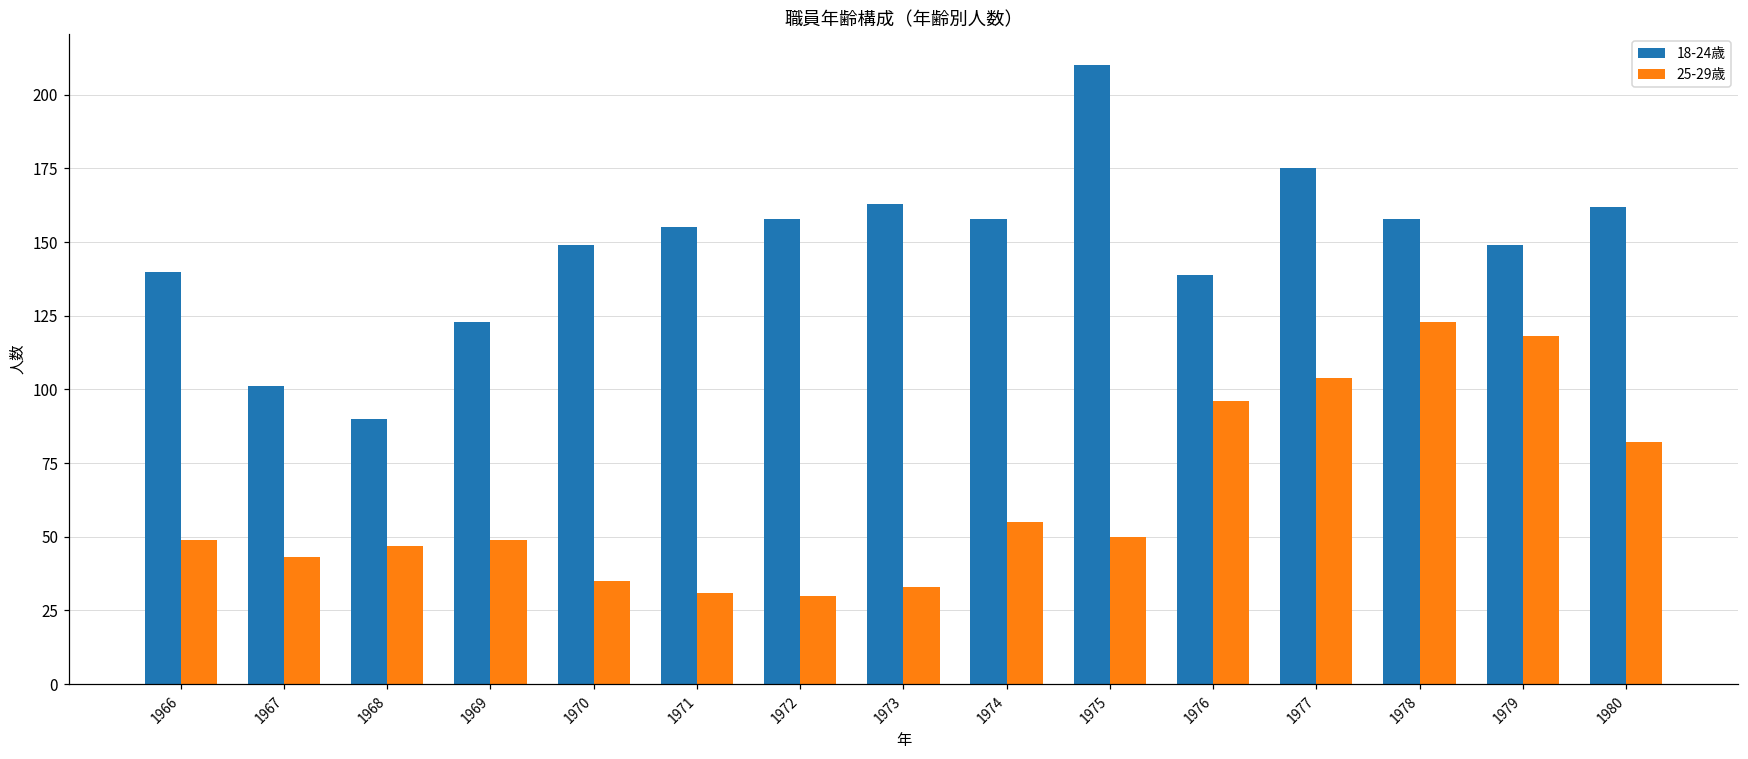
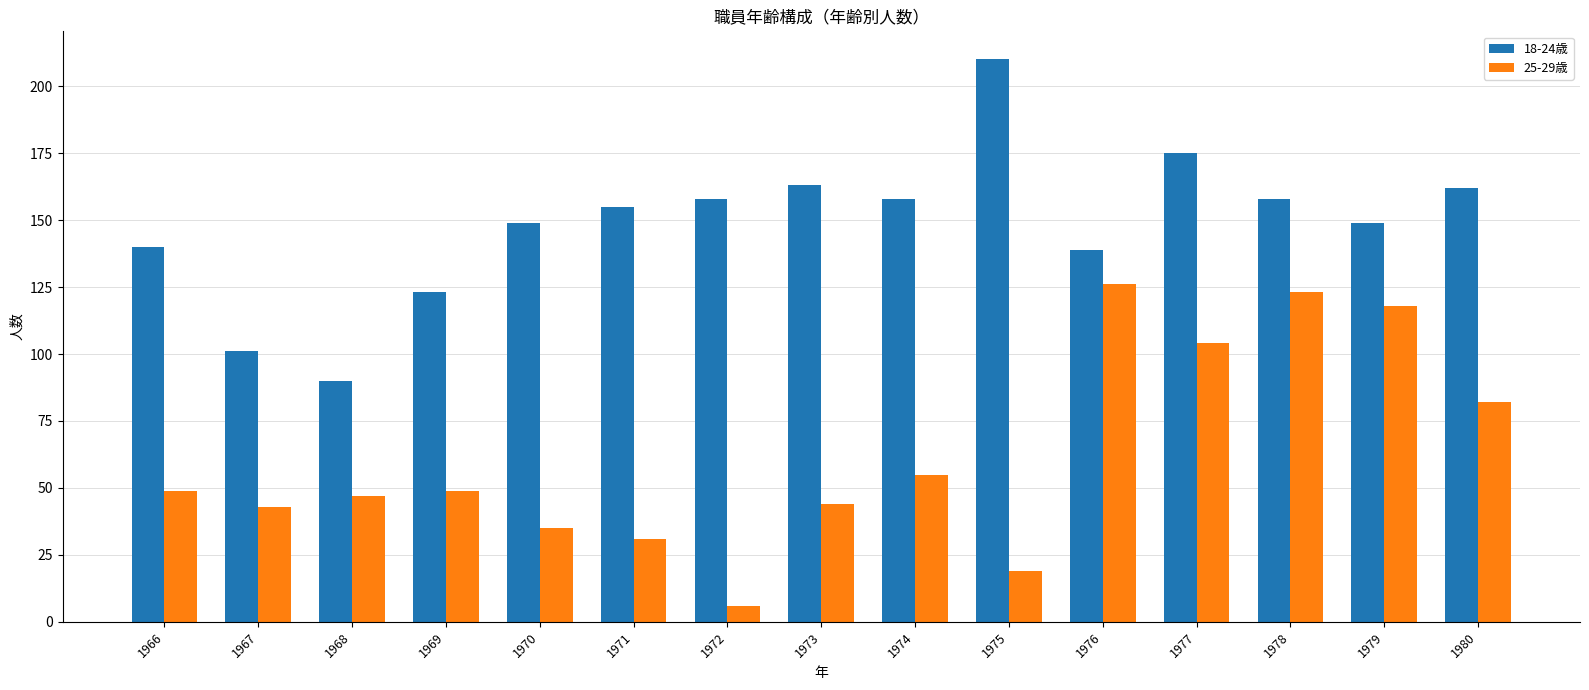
  {
    "18-24歳": {
      "1966": 140,
      "1967": 101,
      "1968": 90,
      "1969": 123,
      "1970": 149,
      "1971": 155,
      "1972": 158,
      "1973": 163,
      "1974": 158,
      "1975": 210,
      "1976": 139,
      "1977": 175,
      "1978": 158,
      "1979": 149,
      "1980": 162
    },
    "25-29歳": {
      "1966": 49,
      "1967": 43,
      "1968": 47,
      "1969": 49,
      "1970": 35,
      "1971": 31,
-     "1972": 30,
-     "1973": 33,
+     "1972": 6,
+     "1973": 44,
      "1974": 55,
-     "1975": 50,
-     "1976": 96,
+     "1975": 19,
+     "1976": 126,
      "1977": 104,
      "1978": 123,
      "1979": 118,
      "1980": 82
    }
  }
